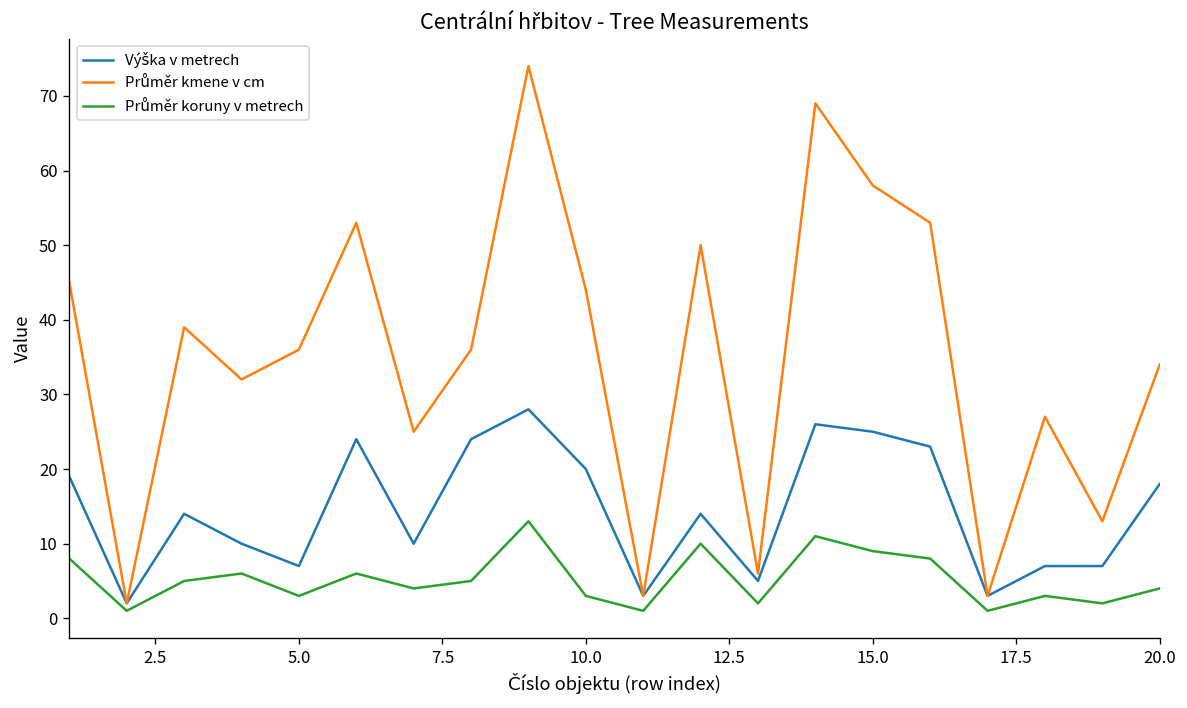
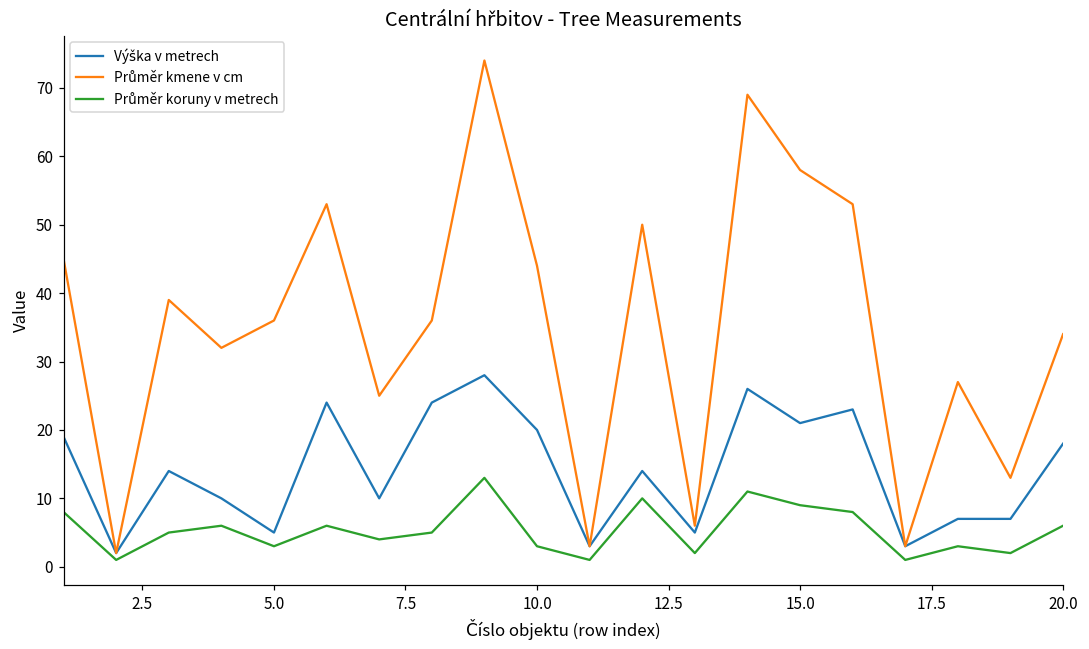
  {
    "Výška v metrech": {
-     "5.0": 7,
+     "5.0": 5,
      "10.0": 20,
-     "15.0": 25,
+     "15.0": 21,
      "20.0": 18
    },
    "Průměr kmene v cm": {
      "5.0": 36,
      "10.0": 44,
      "15.0": 58,
      "20.0": 34
    },
    "Průměr koruny v metrech": {
      "5.0": 3,
      "10.0": 3,
      "15.0": 9,
-     "20.0": 4
+     "20.0": 6
    }
  }
